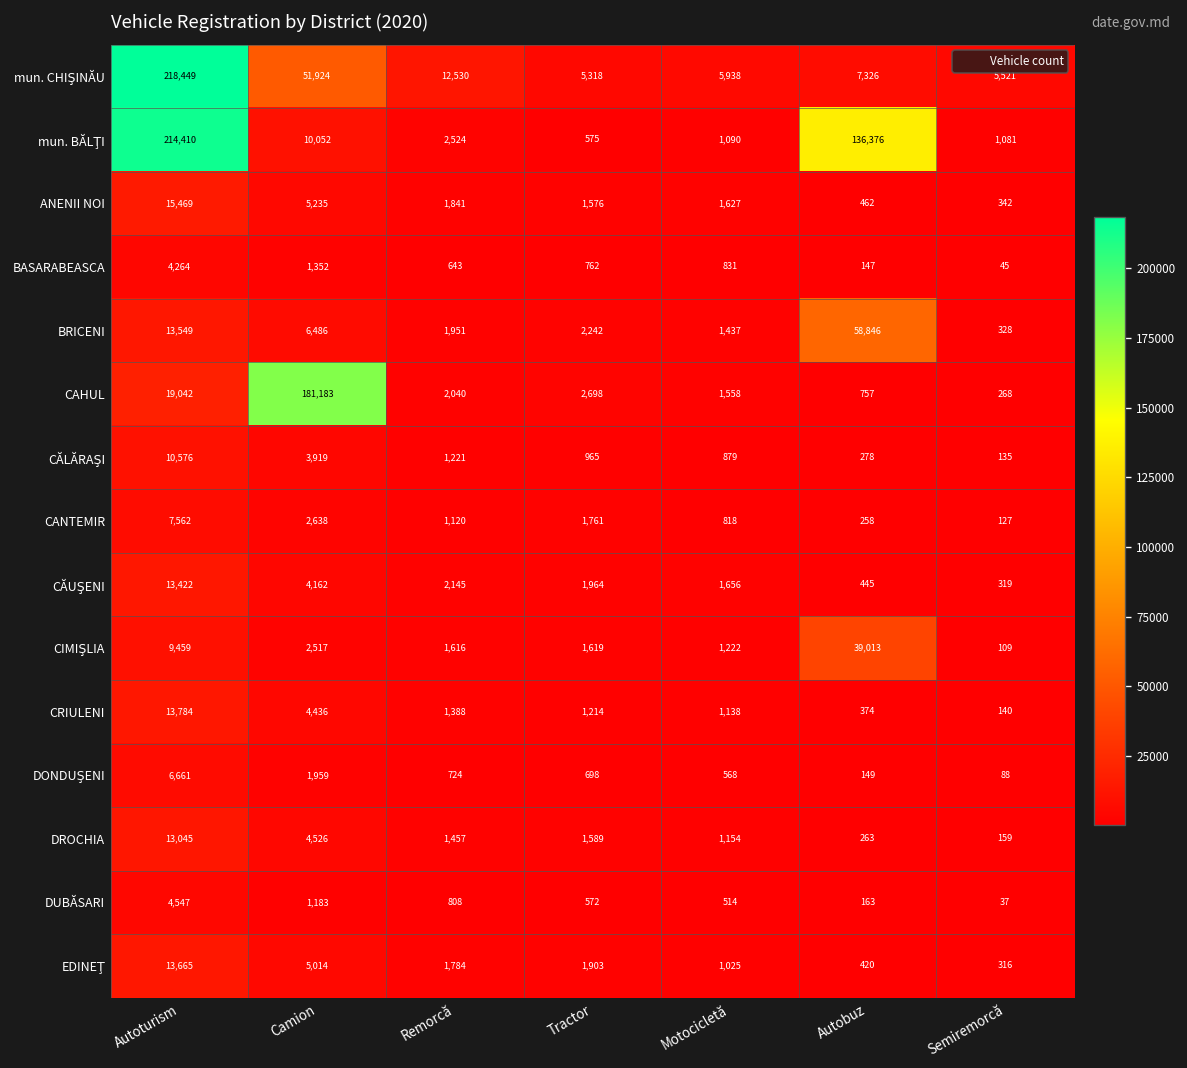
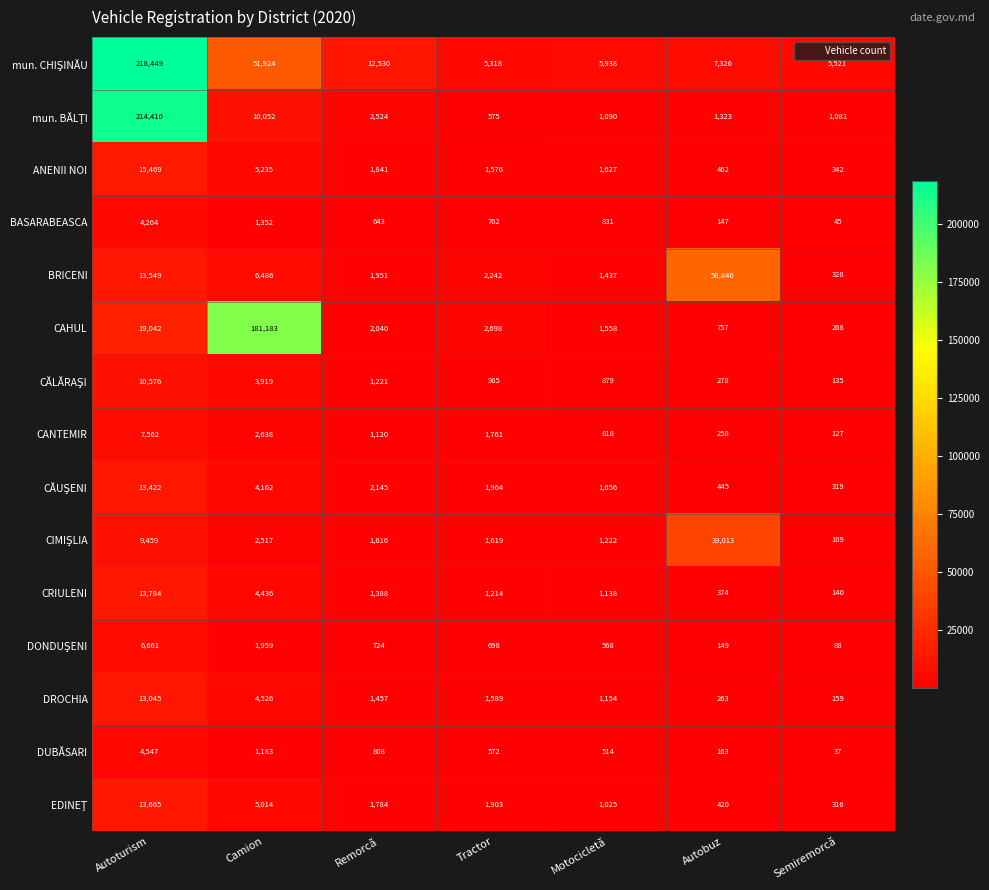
  {
    "mun. CHIŞINĂU": {
      "Autoturism": "218,449",
      "Camion": "51,924",
      "Remorcă": "12,530",
      "Tractor": "5,318",
      "Motocicletă": "5,938",
      "Autobuz": "7,326"
    },
    "mun. BĂLŢI": {
      "Autoturism": "214,410",
      "Camion": "10,052",
      "Remorcă": "2,524",
      "Tractor": "575",
      "Motocicletă": "1,090",
-     "Autobuz": "136,376",
+     "Autobuz": "1,323",
      "Semiremorcă": "1,081"
    },
    "ANENII NOI": {
      "Autoturism": "15,469",
      "Camion": "5,235",
      "Remorcă": "1,841",
      "Tractor": "1,576",
      "Motocicletă": "1,627",
      "Autobuz": "462",
      "Semiremorcă": "342"
    },
    "BASARABEASCA": {
      "Autoturism": "4,264",
      "Camion": "1,352",
      "Remorcă": "643",
      "Tractor": "762",
      "Motocicletă": "831",
      "Autobuz": "147",
      "Semiremorcă": "45"
    },
    "BRICENI": {
      "Autoturism": "13,549",
      "Camion": "6,486",
      "Remorcă": "1,951",
      "Tractor": "2,242",
      "Motocicletă": "1,437",
      "Autobuz": "58,846",
      "Semiremorcă": "328"
    },
    "CAHUL": {
      "Autoturism": "19,042",
      "Camion": "181,183",
      "Remorcă": "2,040",
      "Tractor": "2,698",
      "Motocicletă": "1,558",
      "Autobuz": "757",
      "Semiremorcă": "268"
    },
    "CĂLĂRAŞI": {
      "Autoturism": "10,576",
      "Camion": "3,919",
      "Remorcă": "1,221",
      "Tractor": "965",
      "Motocicletă": "879",
      "Autobuz": "278",
      "Semiremorcă": "135"
    },
    "CANTEMIR": {
      "Autoturism": "7,562",
      "Camion": "2,638",
      "Remorcă": "1,120",
      "Tractor": "1,761",
      "Motocicletă": "818",
      "Autobuz": "258",
      "Semiremorcă": "127"
    },
    "CĂUŞENI": {
      "Autoturism": "13,422",
      "Camion": "4,162",
      "Remorcă": "2,145",
      "Tractor": "1,964",
      "Motocicletă": "1,656",
      "Autobuz": "445",
      "Semiremorcă": "319"
    },
    "CIMIŞLIA": {
      "Autoturism": "9,459",
      "Camion": "2,517",
      "Remorcă": "1,616",
      "Tractor": "1,619",
      "Motocicletă": "1,222",
      "Autobuz": "39,013",
      "Semiremorcă": "109"
    },
    "CRIULENI": {
      "Autoturism": "13,784",
      "Camion": "4,436",
      "Remorcă": "1,388",
      "Tractor": "1,214",
      "Motocicletă": "1,138",
      "Autobuz": "374",
      "Semiremorcă": "140"
    },
    "DONDUŞENI": {
      "Autoturism": "6,661",
      "Camion": "1,959",
      "Remorcă": "724",
      "Tractor": "698",
      "Motocicletă": "568",
      "Autobuz": "149",
      "Semiremorcă": "88"
    },
    "DROCHIA": {
      "Autoturism": "13,045",
      "Camion": "4,526",
      "Remorcă": "1,457",
      "Tractor": "1,589",
      "Motocicletă": "1,154",
      "Autobuz": "263",
      "Semiremorcă": "159"
    },
    "DUBĂSARI": {
      "Autoturism": "4,547",
      "Camion": "1,183",
      "Remorcă": "808",
      "Tractor": "572",
      "Motocicletă": "514",
      "Autobuz": "163",
      "Semiremorcă": "37"
    },
    "EDINEŢ": {
      "Autoturism": "13,665",
      "Camion": "5,014",
      "Remorcă": "1,784",
      "Tractor": "1,903",
      "Motocicletă": "1,025",
      "Autobuz": "420",
      "Semiremorcă": "316"
    }
  }
